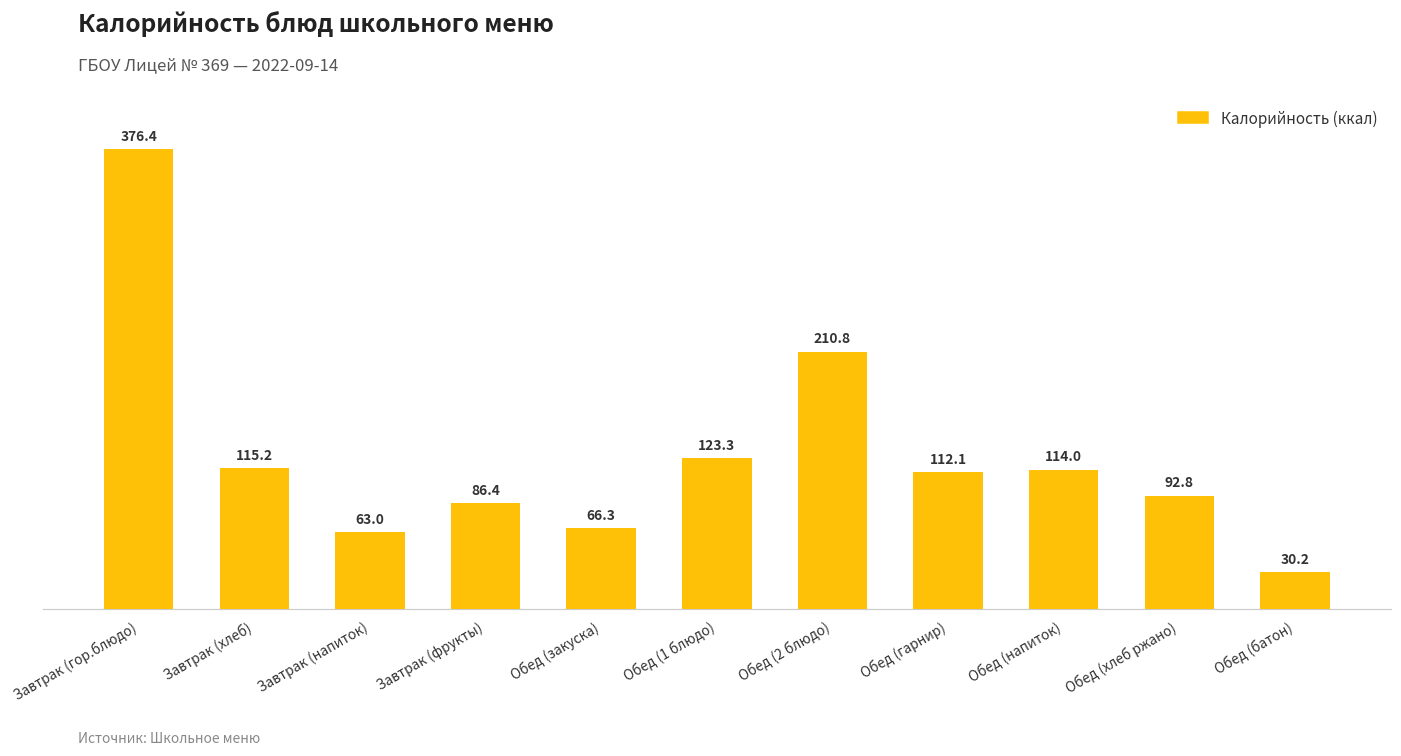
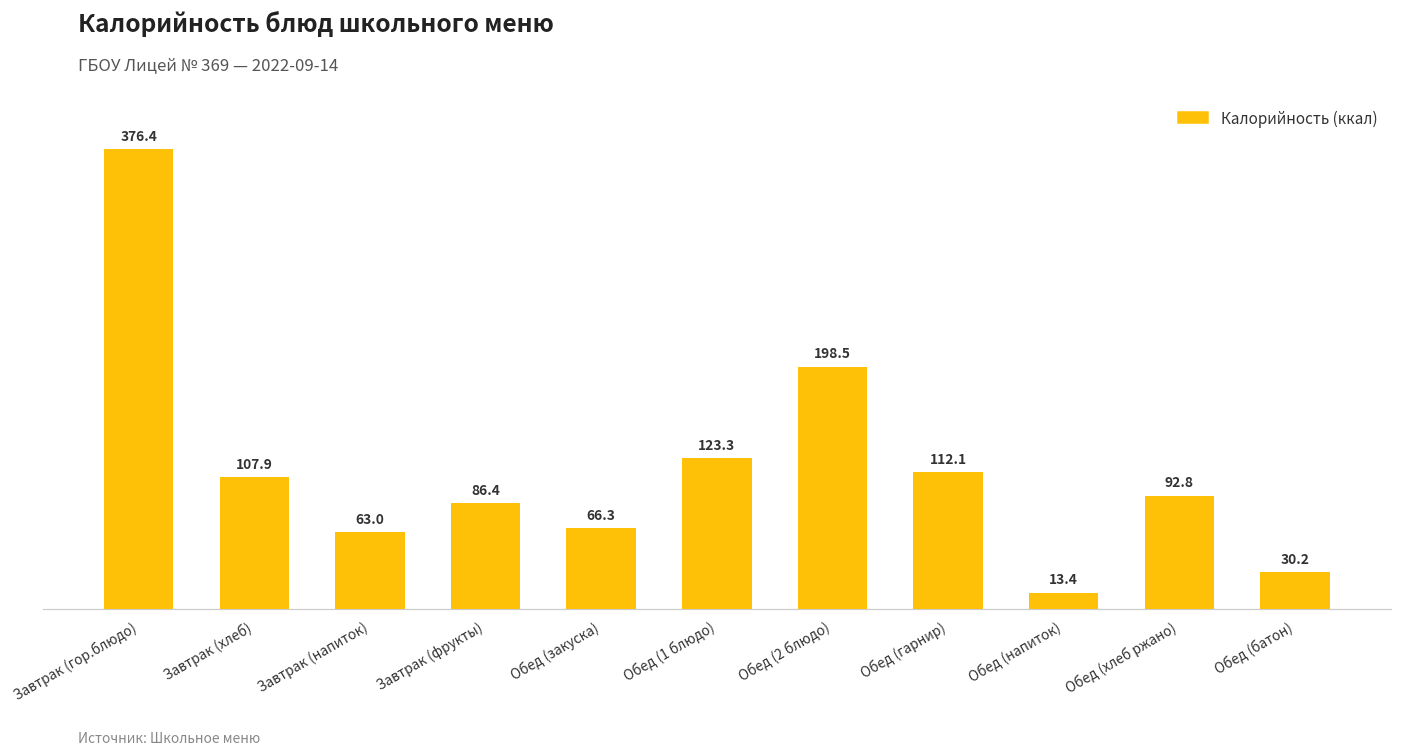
  {
    "Завтрак (гор.блюдо)": 376.4,
-   "Завтрак (хлеб)": 115.2,
+   "Завтрак (хлеб)": 107.9,
    "Завтрак (напиток)": 63.0,
    "Завтрак (фрукты)": 86.4,
    "Обед (закуска)": 66.3,
    "Обед (1 блюдо)": 123.3,
-   "Обед (2 блюдо)": 210.8,
+   "Обед (2 блюдо)": 198.5,
    "Обед (гарнир)": 112.1,
-   "Обед (напиток)": 114.0,
+   "Обед (напиток)": 13.4,
    "Обед (хлеб ржано)": 92.8,
    "Обед (батон)": 30.2
  }
